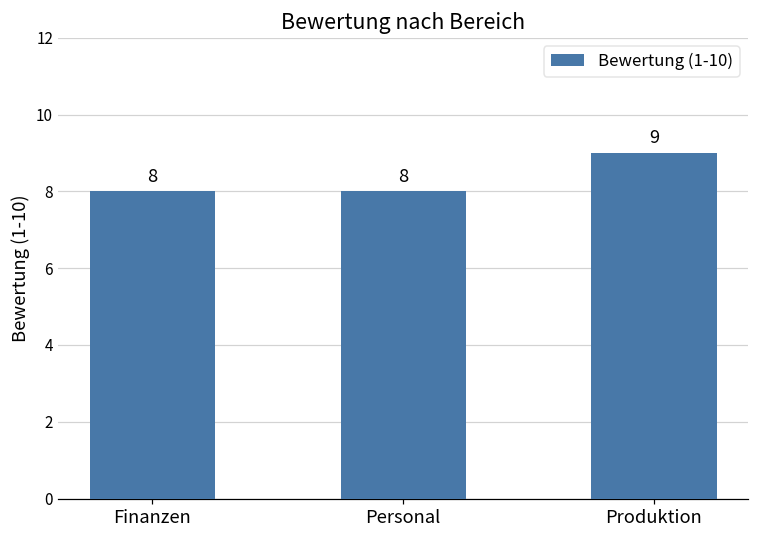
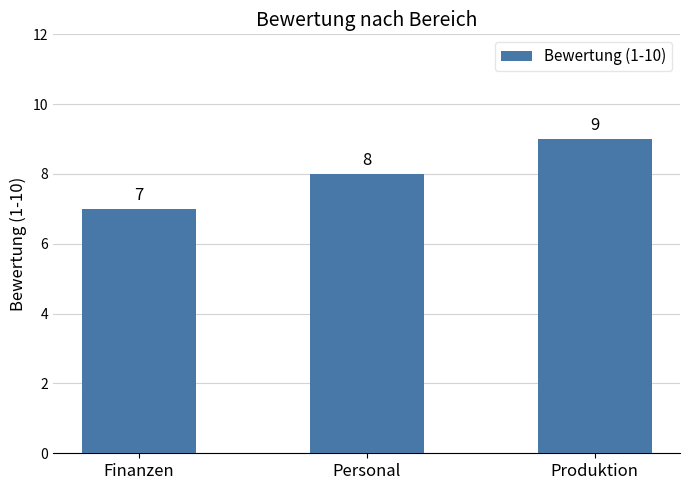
  {
-   "Finanzen": 8,
+   "Finanzen": 7,
    "Personal": 8,
    "Produktion": 9
  }
